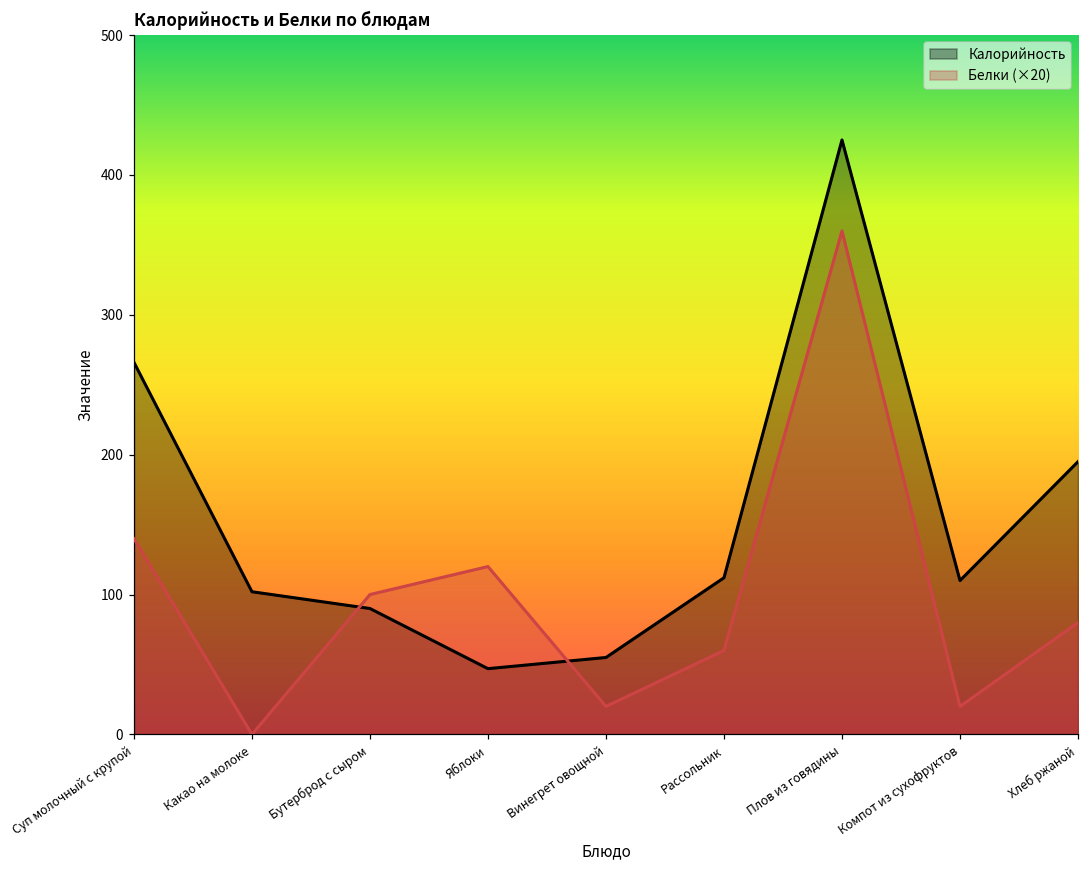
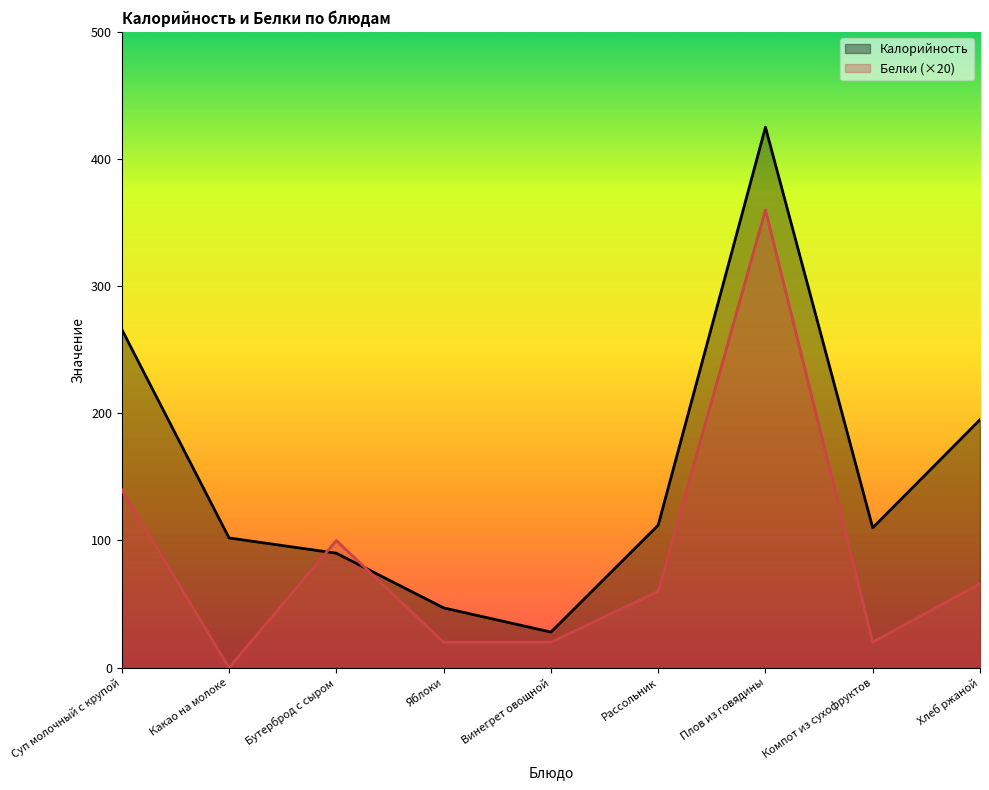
  {
    "Калорийность": {
      "Суп молочный с крупой": 266,
      "Какао на молоке": 102,
      "Бутерброд с сыром": 90,
      "Яблоки": 47,
-     "Винегрет овощной": 55,
+     "Винегрет овощной": 28,
      "Рассольник": 112,
      "Плов из говядины": 425,
      "Компот из сухофруктов": 110,
      "Хлеб ржаной": 195
    },
    "Белки (×20)": {
      "Суп молочный с крупой": 140,
      "Какао на молоке": 0,
      "Бутерброд с сыром": 100,
-     "Яблоки": 120,
+     "Яблоки": 20,
      "Винегрет овощной": 20,
      "Рассольник": 60,
      "Плов из говядины": 360,
      "Компот из сухофруктов": 20,
-     "Хлеб ржаной": 80
+     "Хлеб ржаной": 66
    }
  }
